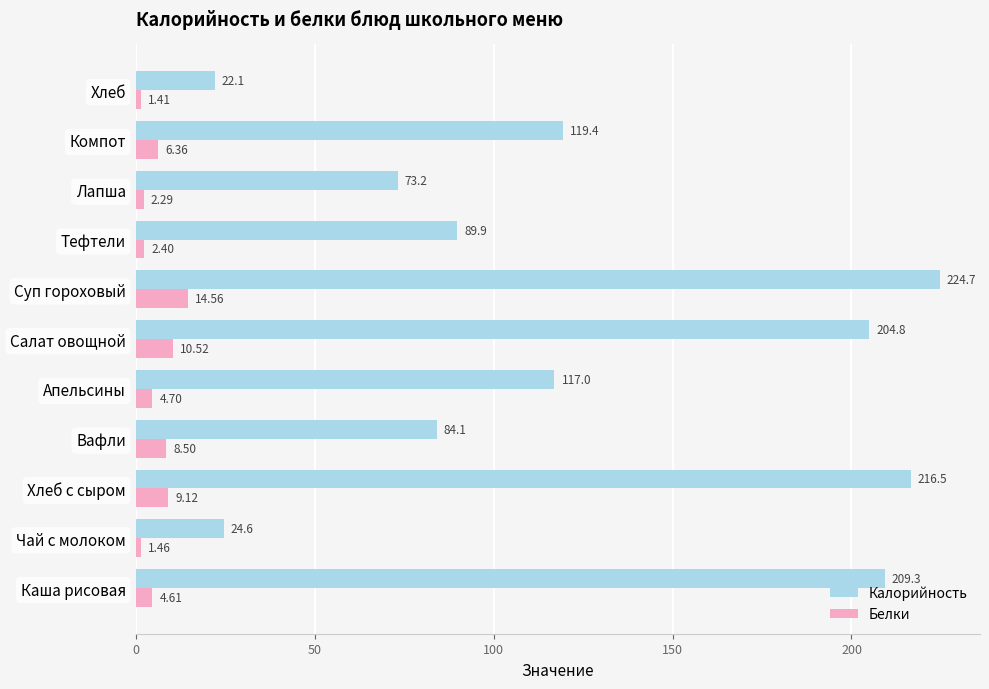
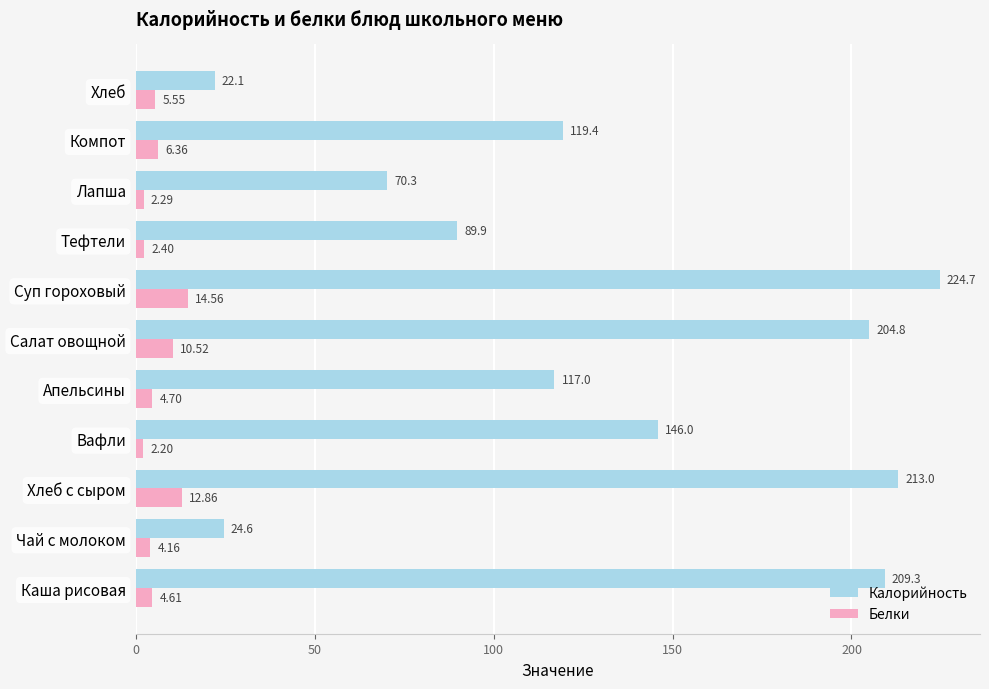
  {
    "Калорийность": {
      "Хлеб": 22.1,
      "Компот": 119.4,
-     "Лапша": 73.2,
+     "Лапша": 70.3,
      "Тефтели": 89.9,
      "Суп гороховый": 224.7,
      "Салат овощной": 204.8,
      "Апельсины": 117.0,
-     "Вафли": 84.1,
-     "Хлеб с сыром": 216.5,
+     "Вафли": 146.0,
+     "Хлеб с сыром": 213.0,
      "Чай с молоком": 24.6,
      "Каша рисовая": 209.3
    },
    "Белки": {
-     "Хлеб": 1.41,
+     "Хлеб": 5.55,
      "Компот": 6.36,
      "Лапша": 2.29,
      "Тефтели": 2.40,
      "Суп гороховый": 14.56,
      "Салат овощной": 10.52,
      "Апельсины": 4.70,
-     "Вафли": 8.50,
-     "Хлеб с сыром": 9.12,
-     "Чай с молоком": 1.46,
+     "Вафли": 2.20,
+     "Хлеб с сыром": 12.86,
+     "Чай с молоком": 4.16,
      "Каша рисовая": 4.61
    }
  }
